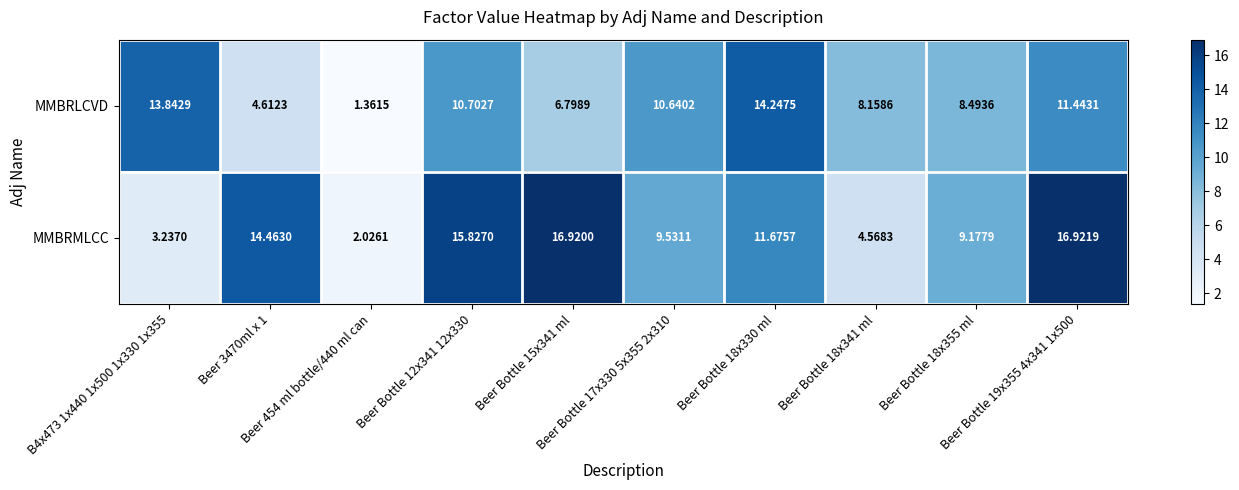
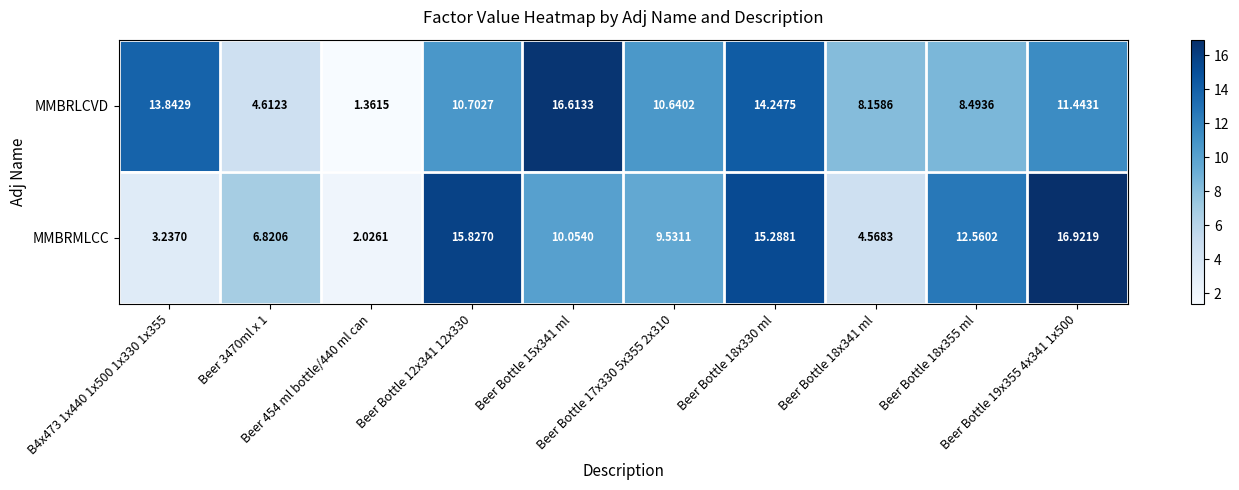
  {
    "MMBRLCVD": {
      "B4x473 1x440 1x500 1x330 1x355": 13.8429,
      "Beer 3470ml x 1": 4.6123,
      "Beer 454 ml bottle/440 ml can": 1.3615,
      "Beer Bottle 12x341 12x330": 10.7027,
-     "Beer Bottle 15x341 ml": 6.7989,
+     "Beer Bottle 15x341 ml": 16.6133,
      "Beer Bottle 17x330 5x355 2x310": 10.6402,
      "Beer Bottle 18x330 ml": 14.2475,
      "Beer Bottle 18x341 ml": 8.1586,
      "Beer Bottle 18x355 ml": 8.4936,
      "Beer Bottle 19x355 4x341 1x500": 11.4431
    },
    "MMBRMLCC": {
      "B4x473 1x440 1x500 1x330 1x355": 3.2370,
-     "Beer 3470ml x 1": 14.4630,
+     "Beer 3470ml x 1": 6.8206,
      "Beer 454 ml bottle/440 ml can": 2.0261,
      "Beer Bottle 12x341 12x330": 15.8270,
-     "Beer Bottle 15x341 ml": 16.9200,
+     "Beer Bottle 15x341 ml": 10.0540,
      "Beer Bottle 17x330 5x355 2x310": 9.5311,
-     "Beer Bottle 18x330 ml": 11.6757,
+     "Beer Bottle 18x330 ml": 15.2881,
      "Beer Bottle 18x341 ml": 4.5683,
-     "Beer Bottle 18x355 ml": 9.1779,
+     "Beer Bottle 18x355 ml": 12.5602,
      "Beer Bottle 19x355 4x341 1x500": 16.9219
    }
  }
